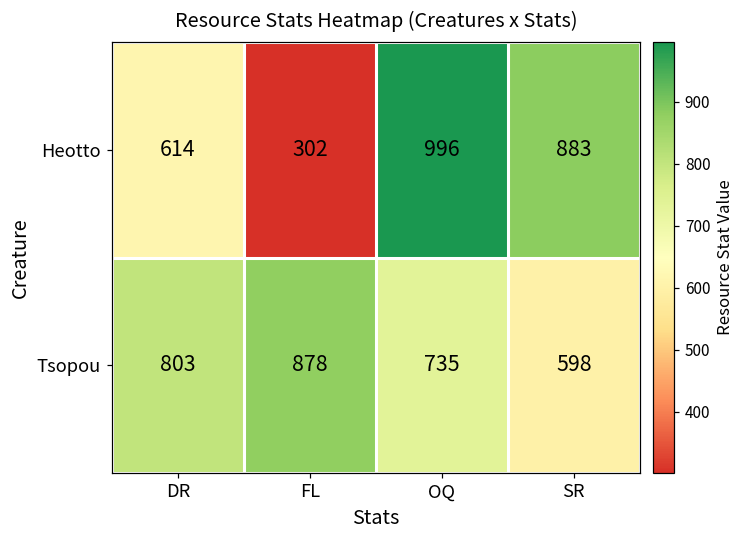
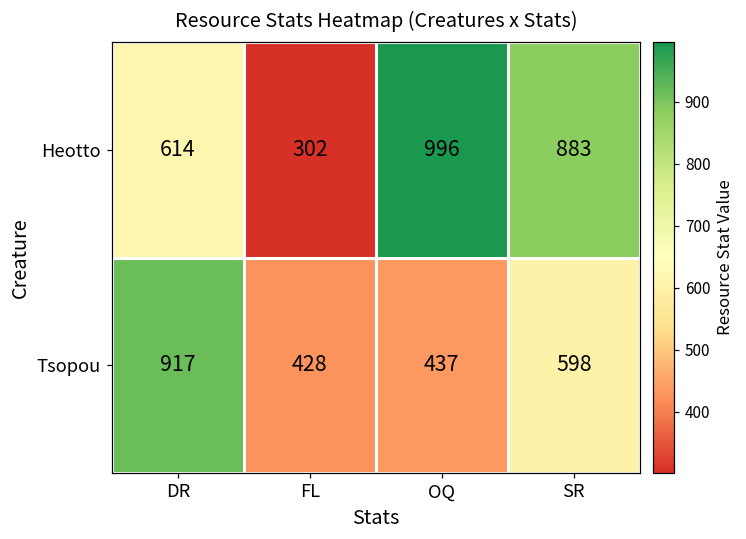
  {
    "Heotto": {
      "DR": 614,
      "FL": 302,
      "OQ": 996,
      "SR": 883
    },
    "Tsopou": {
-     "DR": 803,
-     "FL": 878,
-     "OQ": 735,
+     "DR": 917,
+     "FL": 428,
+     "OQ": 437,
      "SR": 598
    }
  }
